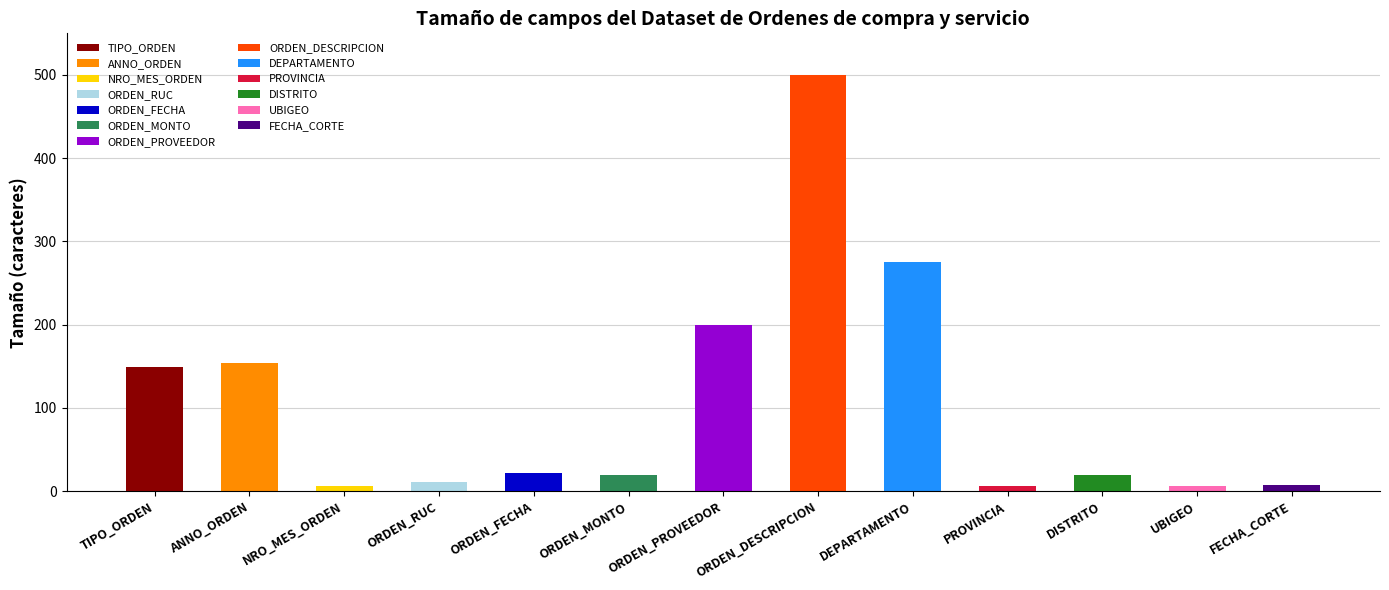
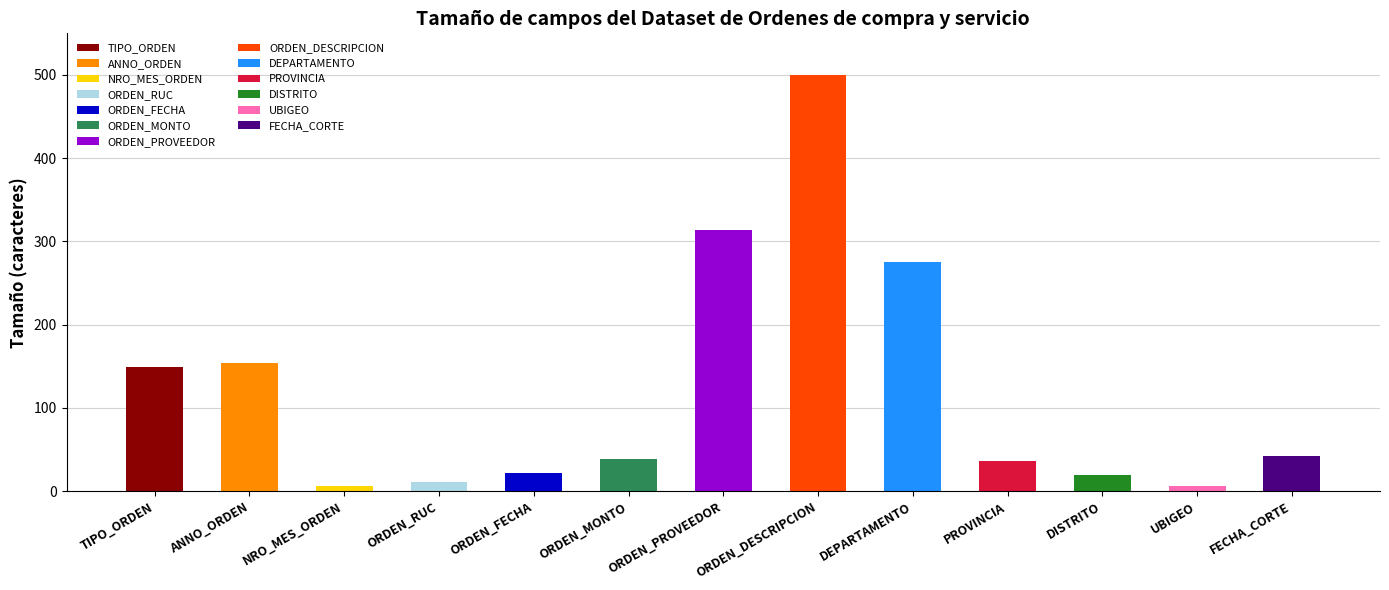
  {
    "TIPO_ORDEN": 150,
    "ANNO_ORDEN": 150,
    "NRO_MES_ORDEN": 10,
    "ORDEN_RUC": 10,
    "ORDEN_FECHA": 20,
-   "ORDEN_MONTO": 20,
-   "ORDEN_PROVEEDOR": 200,
+   "ORDEN_MONTO": 40,
+   "ORDEN_PROVEEDOR": 310,
    "ORDEN_DESCRIPCION": 500,
    "DEPARTAMENTO": 280,
-   "PROVINCIA": 10,
+   "PROVINCIA": 40,
    "DISTRITO": 20,
    "UBIGEO": 10,
-   "FECHA_CORTE": 10
+   "FECHA_CORTE": 40
  }
